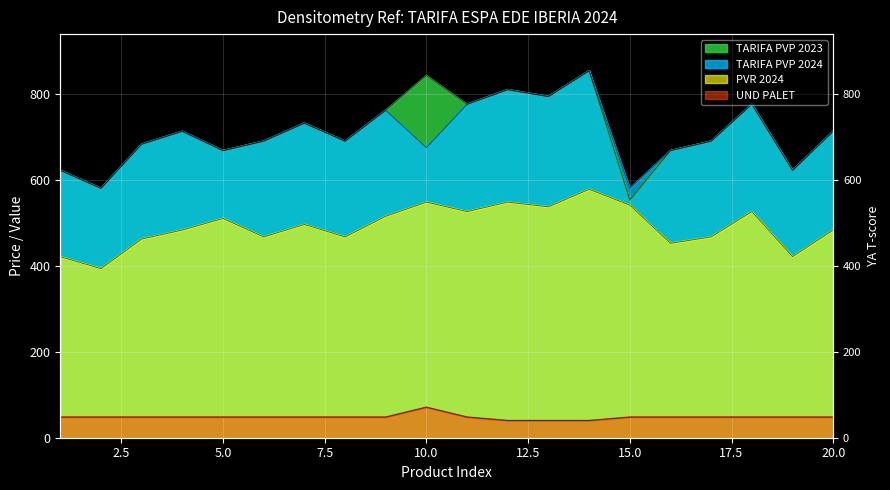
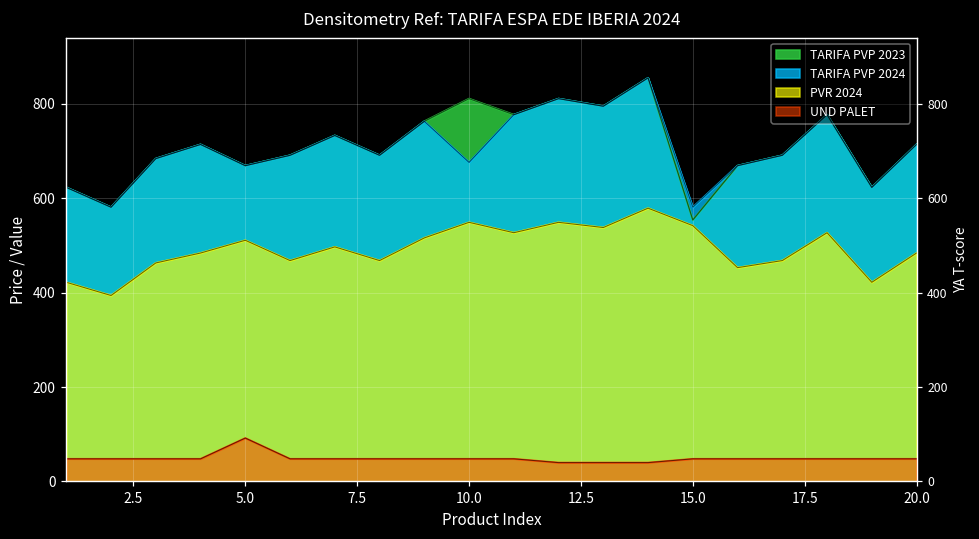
  {
    "TARIFA PVP 2023": {
-     "10.0": 840,
+     "10.0": 810,
      "15.0": 550
    },
    "TARIFA PVP 2024": {
      "10.0": 680,
      "15.0": 580
    },
    "PVR 2024": {
      "5.0": 510,
      "10.0": 550,
      "15.0": 540,
      "20.0": 480
    },
    "UND PALET": {
-     "5.0": 50,
-     "10.0": 70,
+     "5.0": 90,
+     "10.0": 50,
      "15.0": 50,
      "20.0": 50
    }
  }
